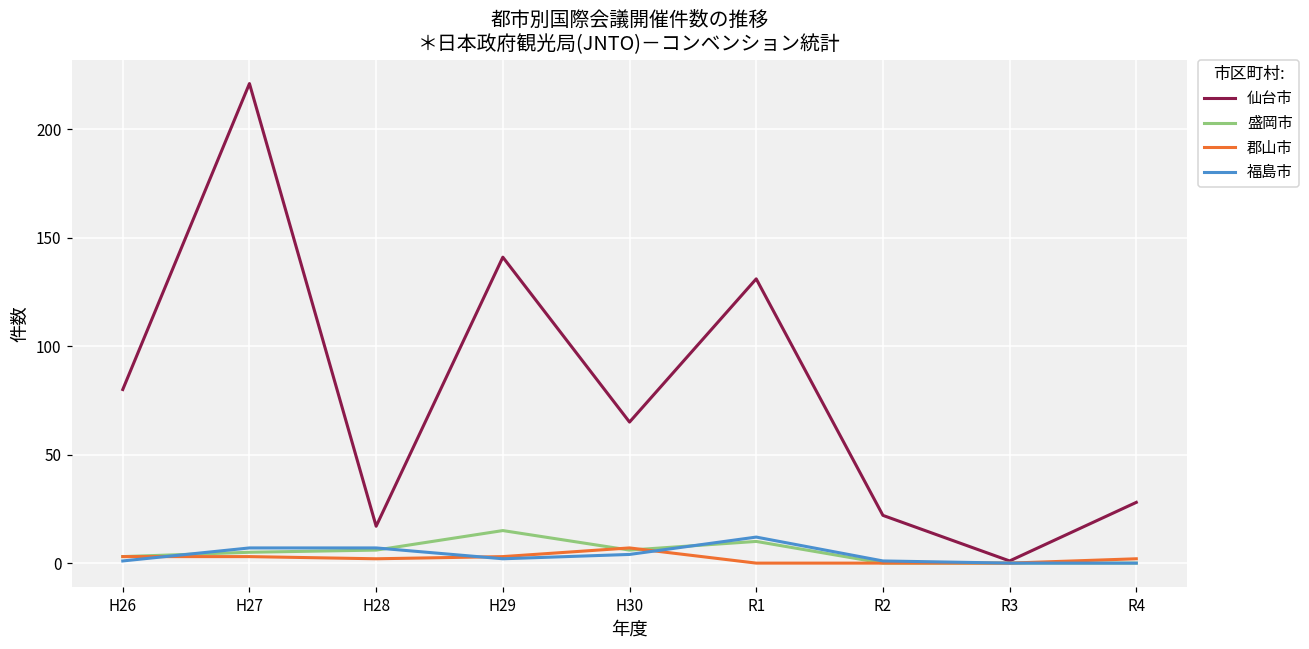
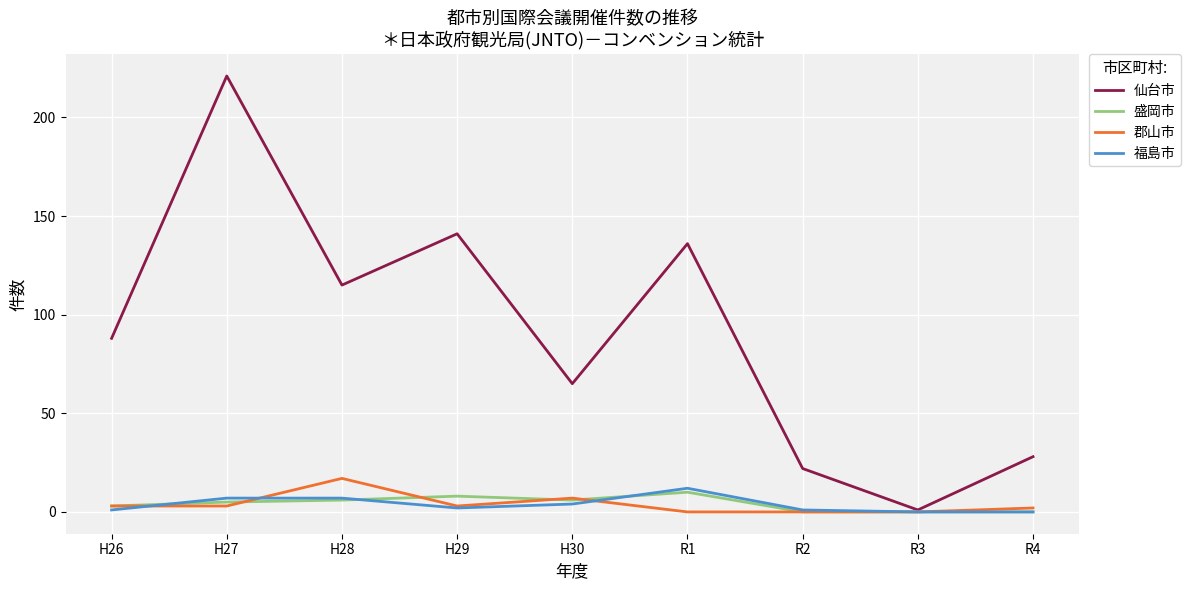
  {
    "仙台市": {
-     "H26": 80,
+     "H26": 88,
      "H27": 221,
-     "H28": 17,
+     "H28": 115,
      "H29": 141,
      "H30": 65,
-     "R1": 131,
+     "R1": 136,
      "R2": 22,
      "R4": 28
    },
    "盛岡市": {
      "H27": 5,
-     "H29": 15,
+     "H29": 8,
      "R1": 10
    },
    "郡山市": {
      "H27": 3,
-     "H28": 2,
+     "H28": 17,
      "R1": 0,
      "R4": 2
    },
    "福島市": {
      "H26": 1,
      "H27": 7,
      "H30": 4,
      "R1": 12
    }
  }
